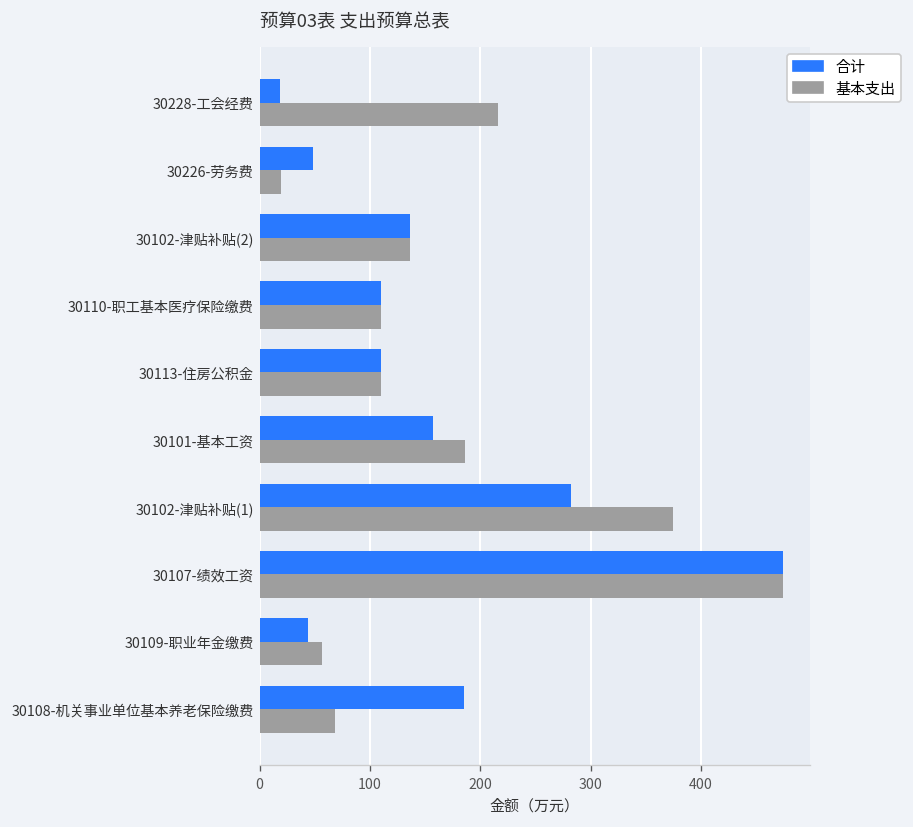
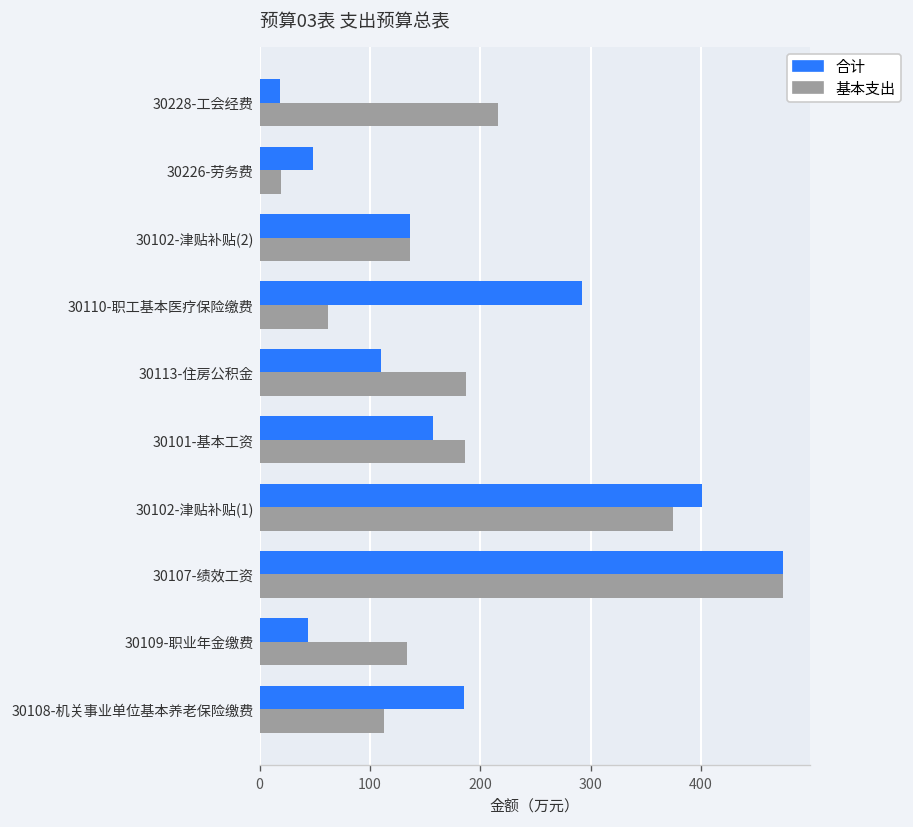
  {
    "合计": {
      "30228-工会经费": 20,
      "30226-劳务费": 50,
      "30102-津贴补贴(2)": 140,
-     "30110-职工基本医疗保险缴费": 110,
+     "30110-职工基本医疗保险缴费": 290,
      "30113-住房公积金": 110,
      "30101-基本工资": 160,
-     "30102-津贴补贴(1)": 280,
+     "30102-津贴补贴(1)": 400,
      "30107-绩效工资": 470,
      "30109-职业年金缴费": 40,
      "30108-机关事业单位基本养老保险缴费": 190
    },
    "基本支出": {
      "30228-工会经费": 220,
      "30226-劳务费": 20,
      "30102-津贴补贴(2)": 140,
-     "30110-职工基本医疗保险缴费": 110,
-     "30113-住房公积金": 110,
+     "30110-职工基本医疗保险缴费": 60,
+     "30113-住房公积金": 190,
      "30101-基本工资": 190,
      "30102-津贴补贴(1)": 370,
      "30107-绩效工资": 470,
-     "30109-职业年金缴费": 60,
-     "30108-机关事业单位基本养老保险缴费": 70
+     "30109-职业年金缴费": 130,
+     "30108-机关事业单位基本养老保险缴费": 110
    }
  }
